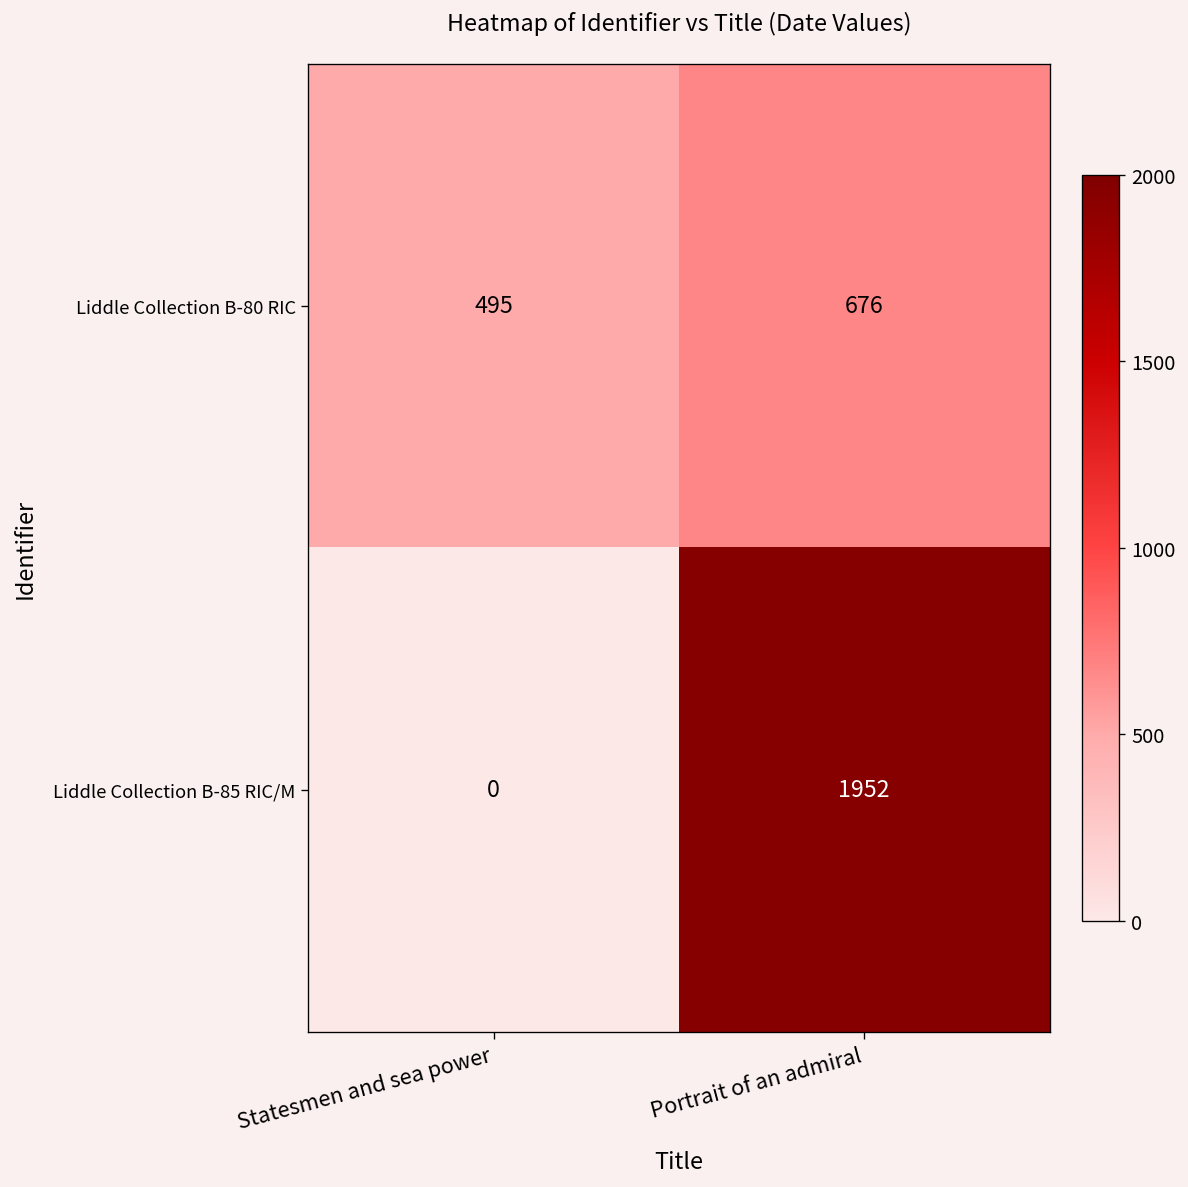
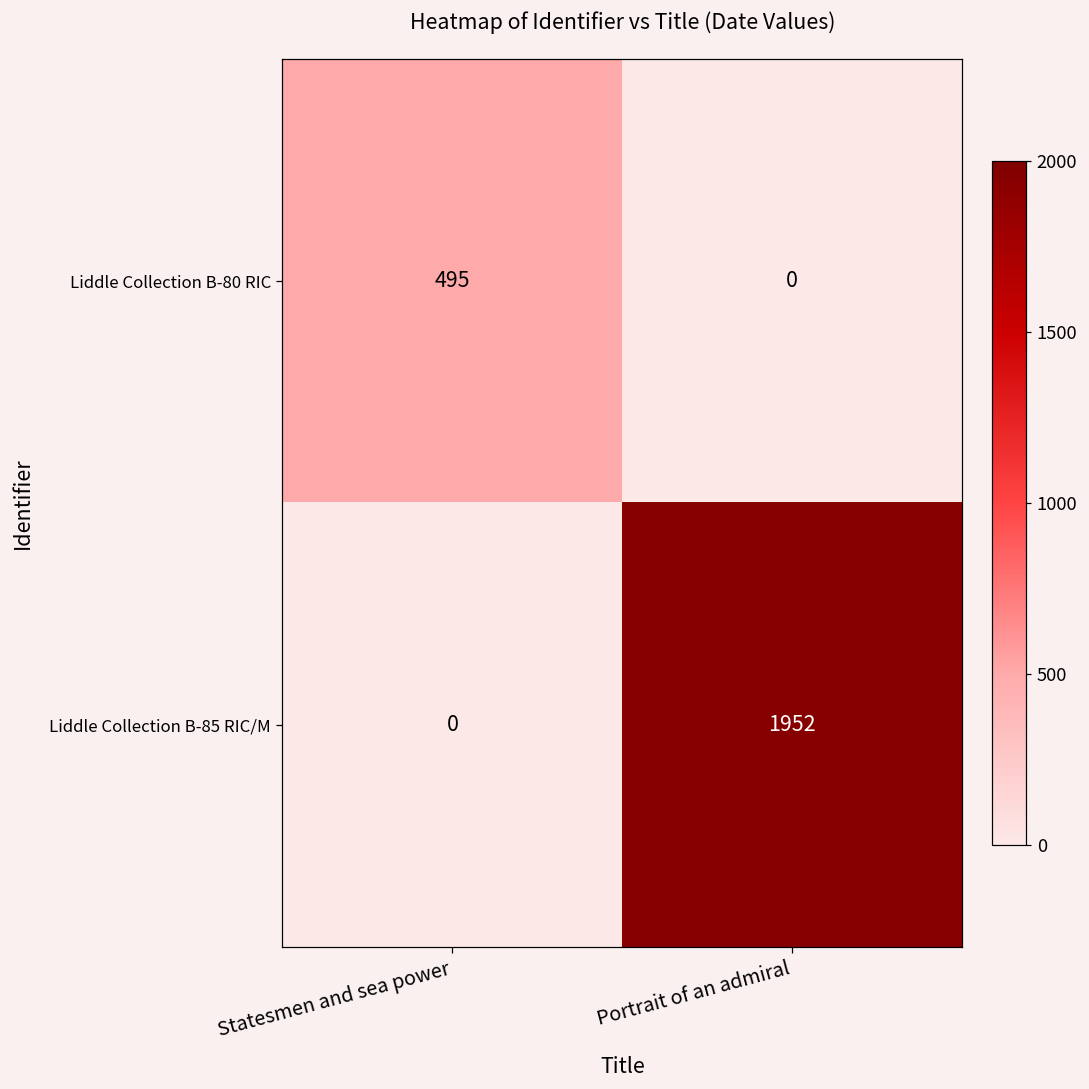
  {
    "Liddle Collection B-80 RIC": {
      "Statesmen and sea power": 495,
-     "Portrait of an admiral": 676
+     "Portrait of an admiral": 0
    },
    "Liddle Collection B-85 RIC/M": {
      "Statesmen and sea power": 0,
      "Portrait of an admiral": 1952
    }
  }
